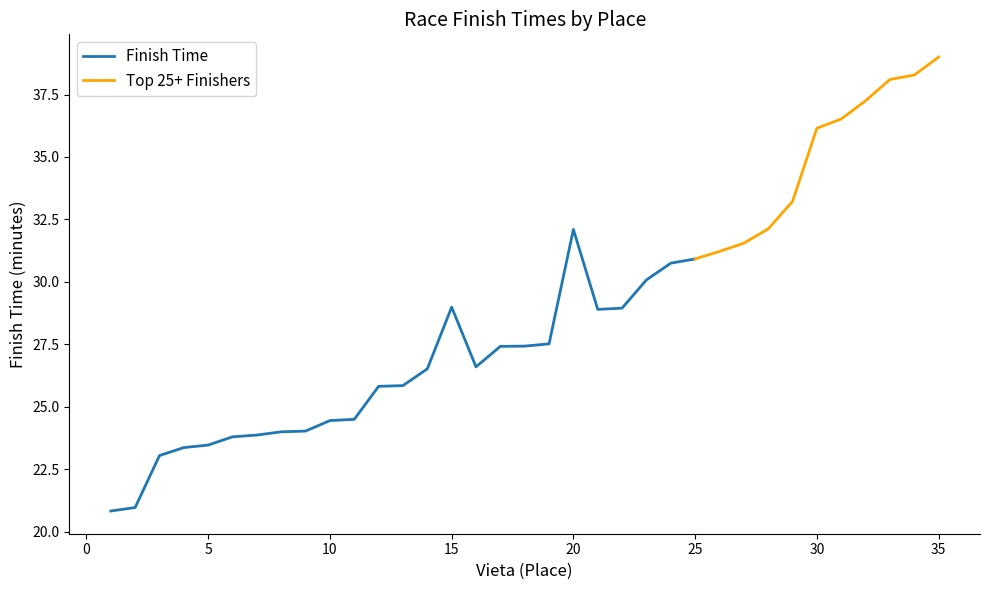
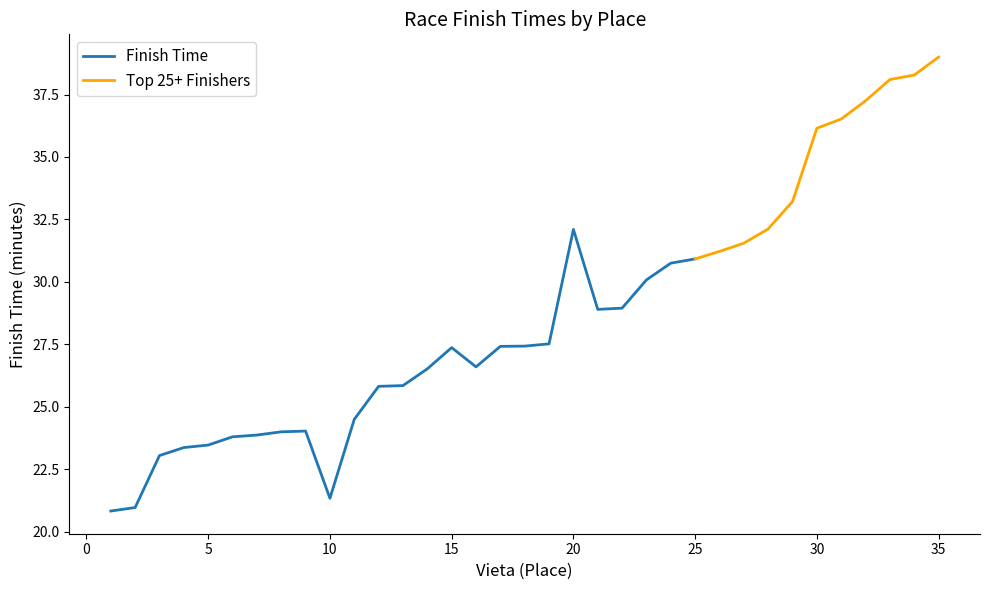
  {
    "Finish Time": {
      "5": 23.5,
-     "10": 24.5,
-     "15": 29.0,
+     "10": 21.3,
+     "15": 27.4,
      "20": 32.1
    },
    "Top 25+ Finishers": {
      "30": 36.2,
      "35": 39.0
    }
  }
